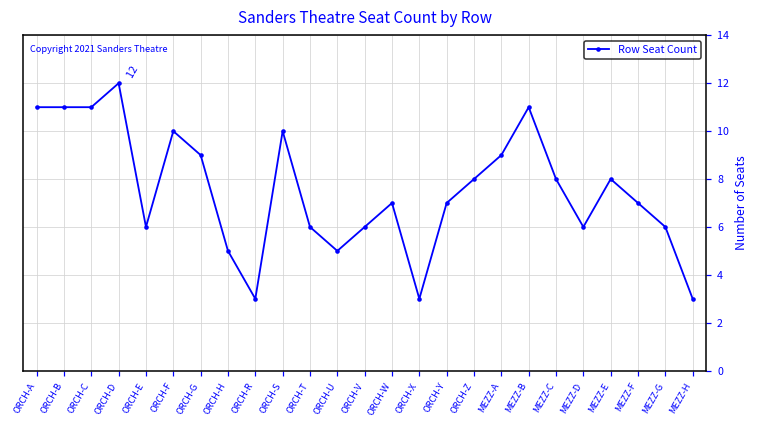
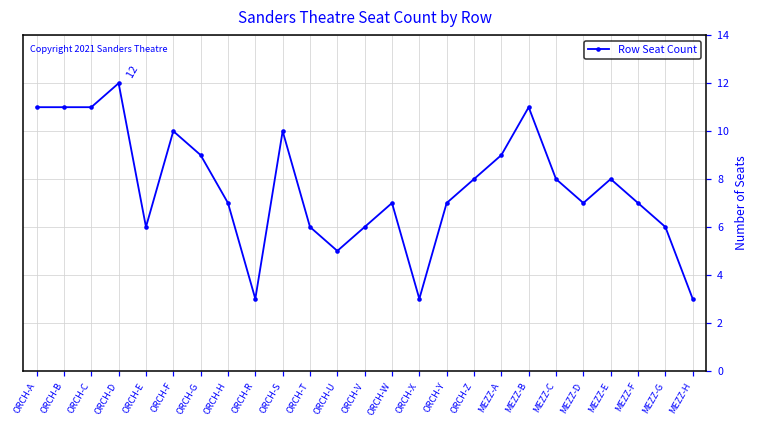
  {
    "ORCH-A": 11,
    "ORCH-B": 11,
    "ORCH-C": 11,
    "ORCH-E": 6,
    "ORCH-F": 10,
    "ORCH-G": 9,
-   "ORCH-H": 5,
+   "ORCH-H": 7,
    "ORCH-R": 3,
    "ORCH-S": 10,
    "ORCH-T": 6,
    "ORCH-U": 5,
    "ORCH-V": 6,
    "ORCH-W": 7,
    "ORCH-X": 3,
    "ORCH-Y": 7,
    "ORCH-Z": 8,
    "MEZZ-A": 9,
    "MEZZ-B": 11,
    "MEZZ-C": 8,
-   "MEZZ-D": 6,
+   "MEZZ-D": 7,
    "MEZZ-E": 8,
    "MEZZ-F": 7,
    "MEZZ-G": 6,
    "MEZZ-H": 3
  }
